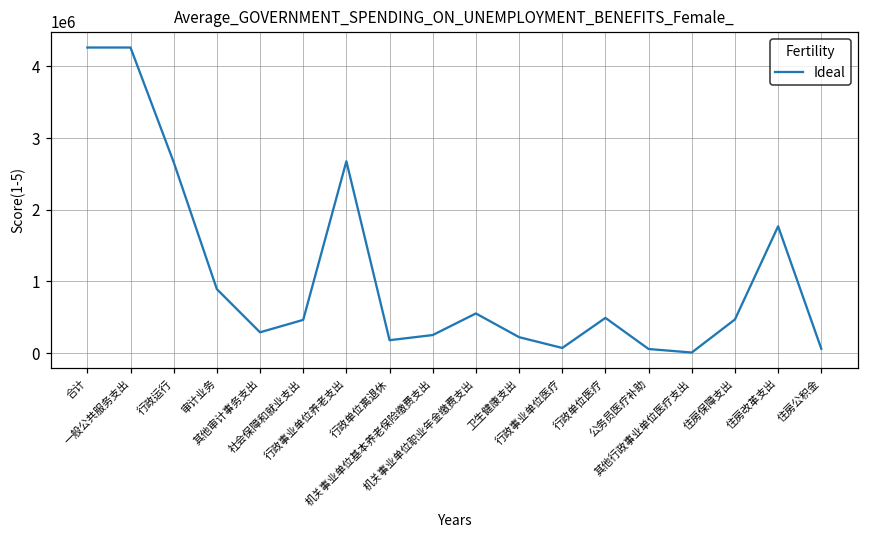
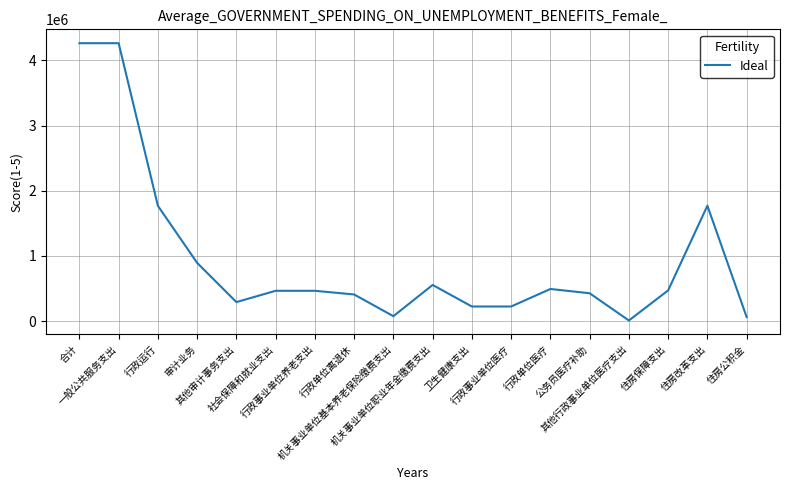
  {
    "合计": 4300000,
    "一般公共服务支出": 4300000,
-   "行政运行": 2700000,
+   "行政运行": 1800000,
    "审计业务": 900000,
    "其他审计事务支出": 300000,
    "社会保障和就业支出": 500000,
-   "行政事业单位养老支出": 2700000,
-   "行政单位离退休": 200000,
-   "机关事业单位基本养老保险缴费支出": 300000,
+   "行政事业单位养老支出": 500000,
+   "行政单位离退休": 400000,
+   "机关事业单位基本养老保险缴费支出": 100000,
    "机关事业单位职业年金缴费支出": 600000,
    "卫生健康支出": 200000,
-   "行政事业单位医疗": 100000,
+   "行政事业单位医疗": 200000,
    "行政单位医疗": 500000,
-   "公务员医疗补助": 100000,
+   "公务员医疗补助": 400000,
    "其他行政事业单位医疗支出": 0,
    "住房保障支出": 500000,
    "住房改革支出": 1800000,
    "住房公积金": 100000
  }
